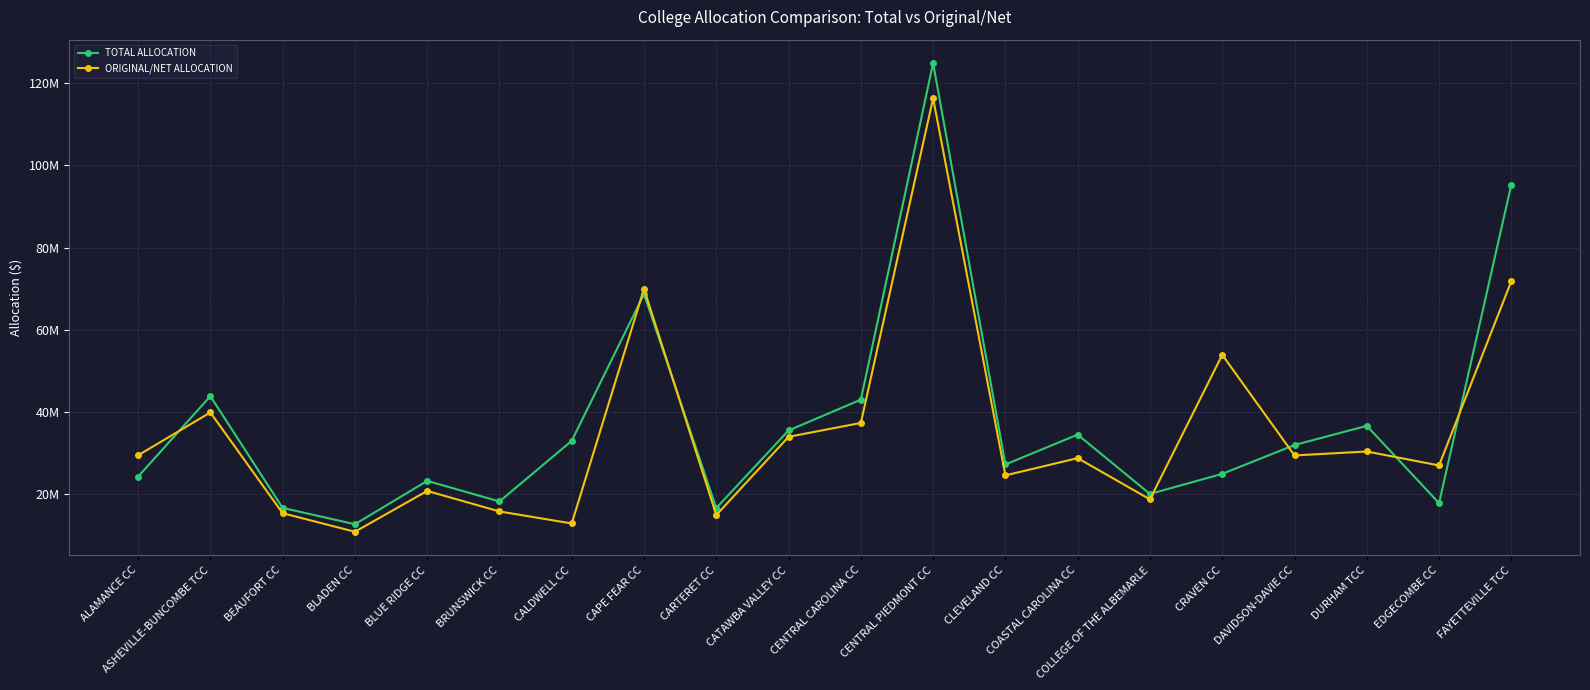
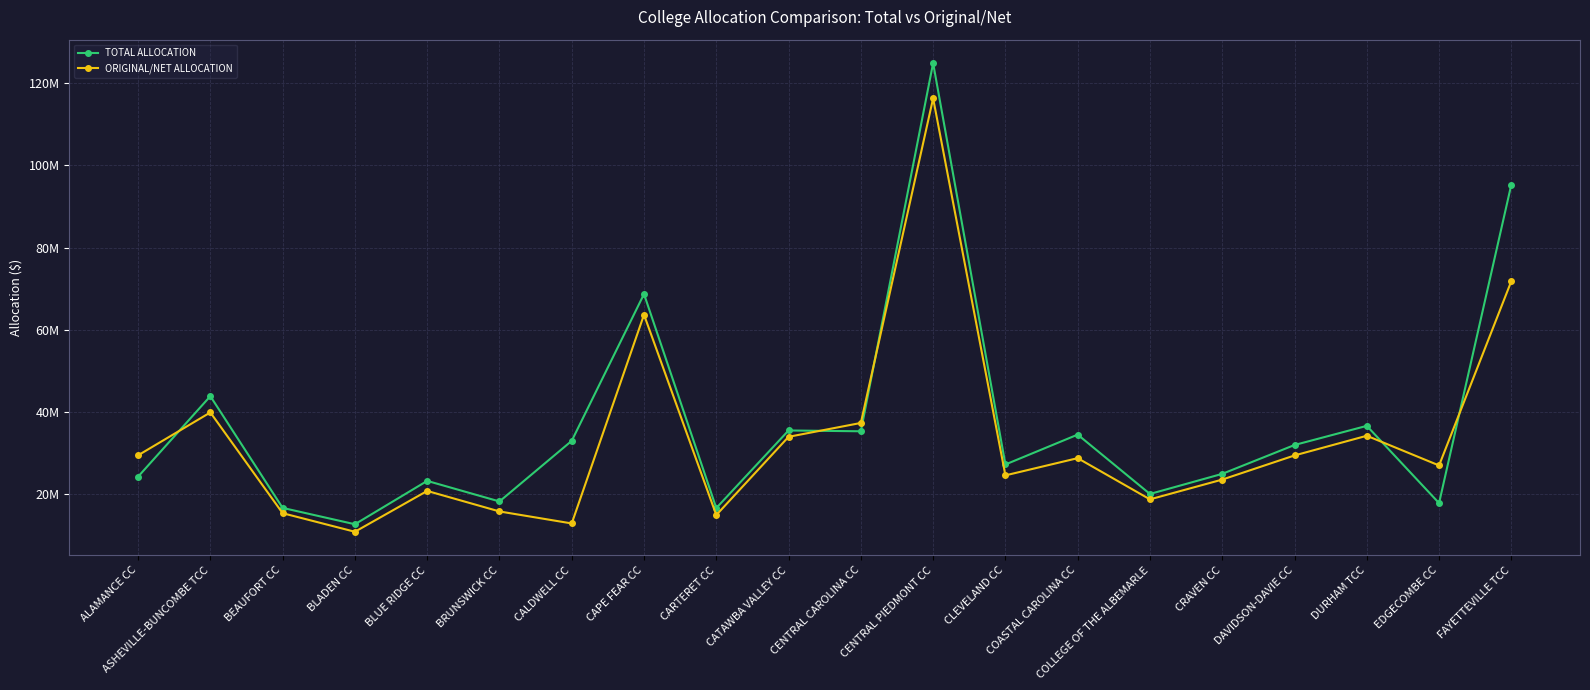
  {
    "TOTAL ALLOCATION": {
      "ALAMANCE CC": 24000000,
      "ASHEVILLE-BUNCOMBE TCC": 44000000,
      "BEAUFORT CC": 17000000,
      "BLADEN CC": 13000000,
      "BLUE RIDGE CC": 23000000,
      "BRUNSWICK CC": 18000000,
      "CALDWELL CC": 33000000,
      "CAPE FEAR CC": 69000000,
      "CARTERET CC": 17000000,
      "CATAWBA VALLEY CC": 35000000,
-     "CENTRAL CAROLINA CC": 43000000,
+     "CENTRAL CAROLINA CC": 35000000,
      "CENTRAL PIEDMONT CC": 125000000,
      "CLEVELAND CC": 27000000,
      "COASTAL CAROLINA CC": 34000000,
      "COLLEGE OF THE ALBEMARLE": 20000000,
      "CRAVEN CC": 25000000,
      "DAVIDSON-DAVIE CC": 32000000,
      "DURHAM TCC": 37000000,
      "EDGECOMBE CC": 18000000,
      "FAYETTEVILLE TCC": 95000000
    },
    "ORIGINAL/NET ALLOCATION": {
      "ALAMANCE CC": 29000000,
      "ASHEVILLE-BUNCOMBE TCC": 40000000,
      "BEAUFORT CC": 15000000,
      "BLADEN CC": 11000000,
      "BLUE RIDGE CC": 21000000,
      "BRUNSWICK CC": 16000000,
      "CALDWELL CC": 13000000,
-     "CAPE FEAR CC": 70000000,
+     "CAPE FEAR CC": 64000000,
      "CARTERET CC": 15000000,
      "CATAWBA VALLEY CC": 34000000,
      "CENTRAL CAROLINA CC": 37000000,
      "CENTRAL PIEDMONT CC": 116000000,
      "CLEVELAND CC": 25000000,
      "COASTAL CAROLINA CC": 29000000,
      "COLLEGE OF THE ALBEMARLE": 19000000,
-     "CRAVEN CC": 54000000,
+     "CRAVEN CC": 23000000,
      "DAVIDSON-DAVIE CC": 29000000,
-     "DURHAM TCC": 30000000,
+     "DURHAM TCC": 34000000,
      "EDGECOMBE CC": 27000000,
      "FAYETTEVILLE TCC": 72000000
    }
  }
